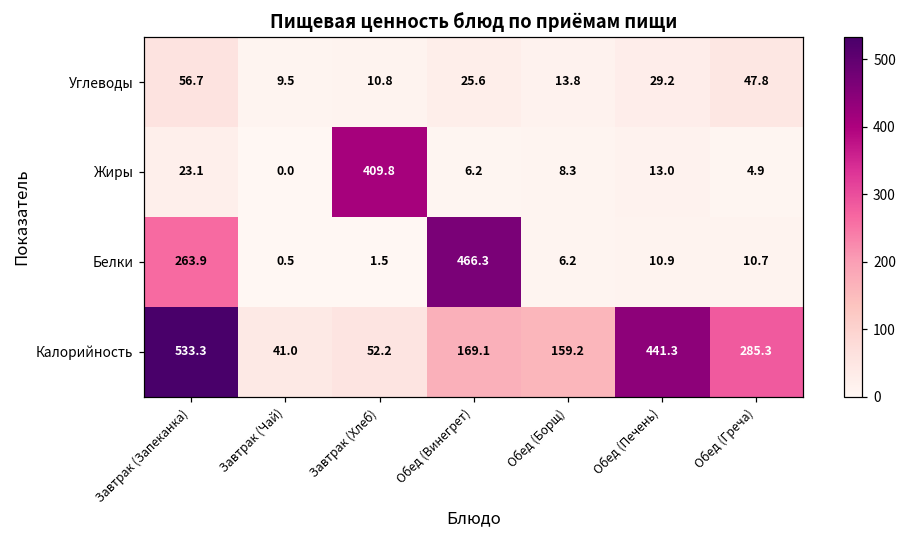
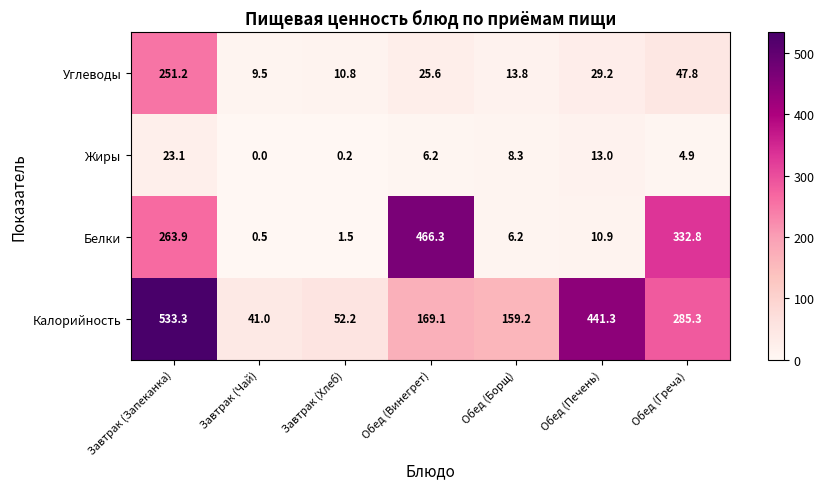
  {
    "Углеводы": {
-     "Завтрак (Запеканка)": 56.7,
+     "Завтрак (Запеканка)": 251.2,
      "Завтрак (Чай)": 9.5,
      "Завтрак (Хлеб)": 10.8,
      "Обед (Винегрет)": 25.6,
      "Обед (Борщ)": 13.8,
      "Обед (Печень)": 29.2,
      "Обед (Греча)": 47.8
    },
    "Жиры": {
      "Завтрак (Запеканка)": 23.1,
      "Завтрак (Чай)": 0.0,
-     "Завтрак (Хлеб)": 409.8,
+     "Завтрак (Хлеб)": 0.2,
      "Обед (Винегрет)": 6.2,
      "Обед (Борщ)": 8.3,
      "Обед (Печень)": 13.0,
      "Обед (Греча)": 4.9
    },
    "Белки": {
      "Завтрак (Запеканка)": 263.9,
      "Завтрак (Чай)": 0.5,
      "Завтрак (Хлеб)": 1.5,
      "Обед (Винегрет)": 466.3,
      "Обед (Борщ)": 6.2,
      "Обед (Печень)": 10.9,
-     "Обед (Греча)": 10.7
+     "Обед (Греча)": 332.8
    },
    "Калорийность": {
      "Завтрак (Запеканка)": 533.3,
      "Завтрак (Чай)": 41.0,
      "Завтрак (Хлеб)": 52.2,
      "Обед (Винегрет)": 169.1,
      "Обед (Борщ)": 159.2,
      "Обед (Печень)": 441.3,
      "Обед (Греча)": 285.3
    }
  }
